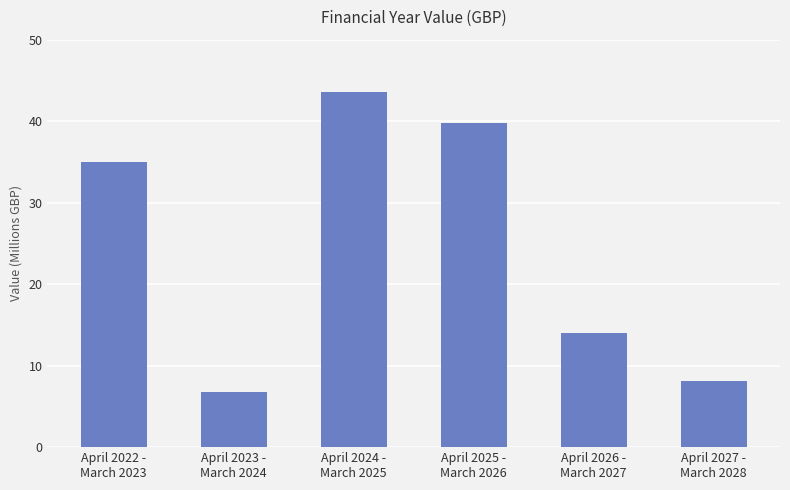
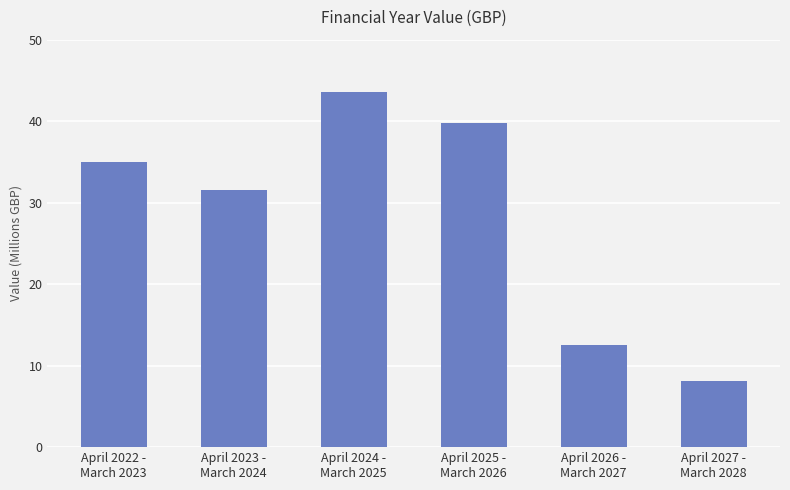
  {
    "April 2022 - March 2023": 35,
-   "April 2023 - March 2024": 7,
+   "April 2023 - March 2024": 32,
    "April 2024 - March 2025": 44,
    "April 2025 - March 2026": 40,
-   "April 2026 - March 2027": 14,
+   "April 2026 - March 2027": 13,
    "April 2027 - March 2028": 8
  }
